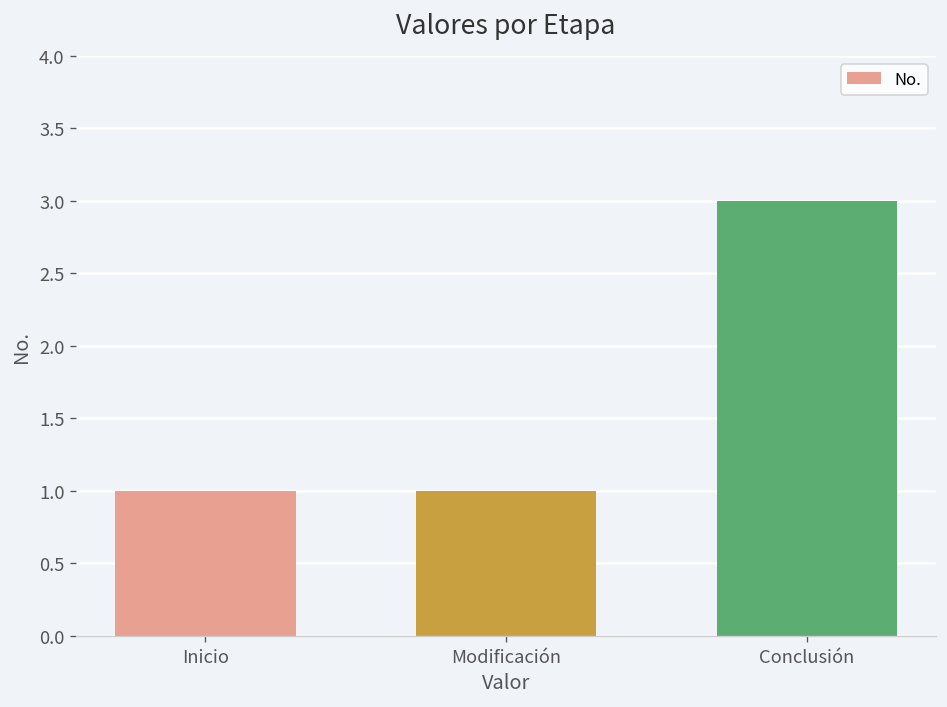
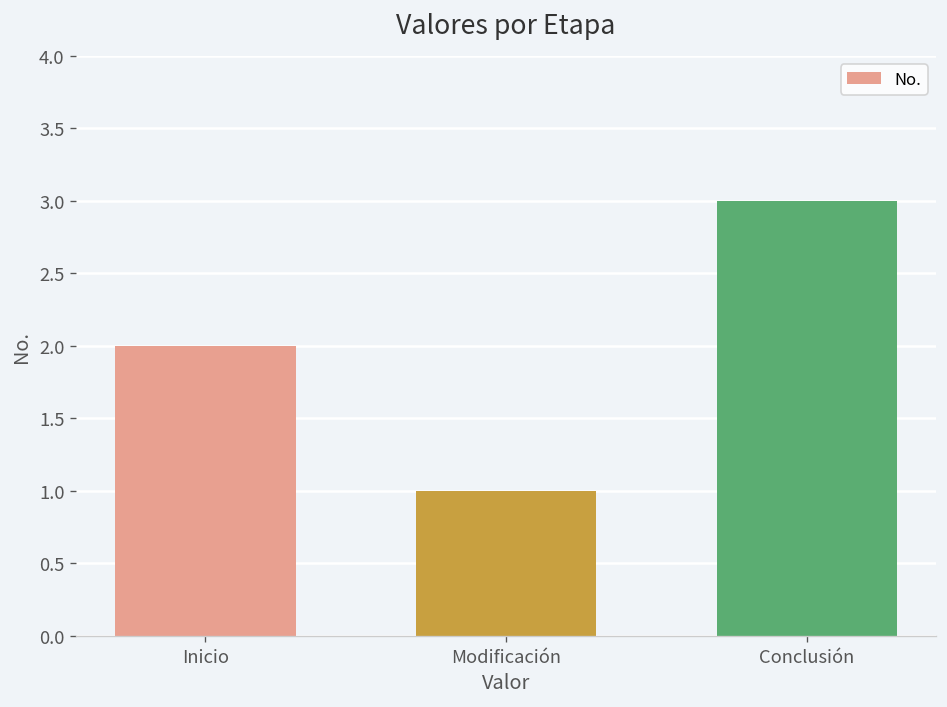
  {
-   "Inicio": 1,
+   "Inicio": 2,
    "Modificación": 1,
    "Conclusión": 3
  }
